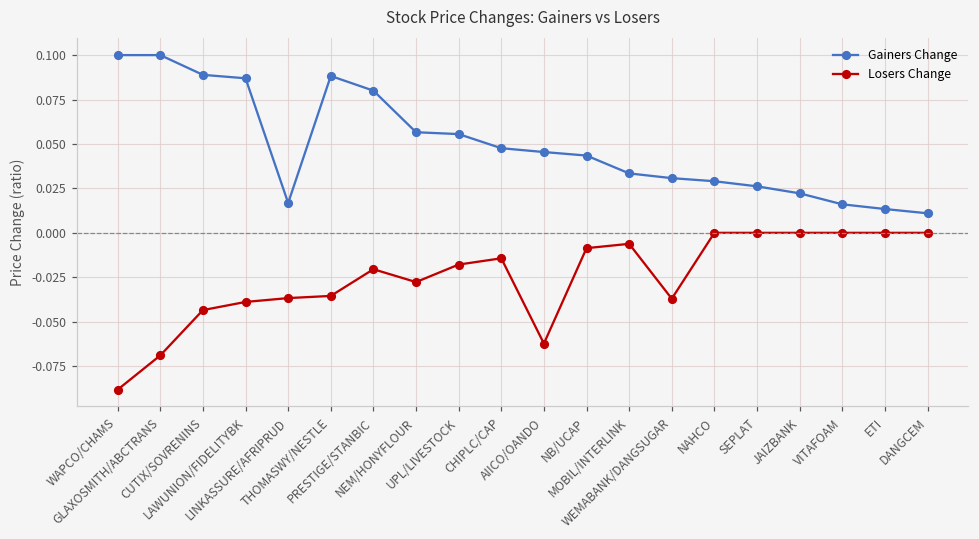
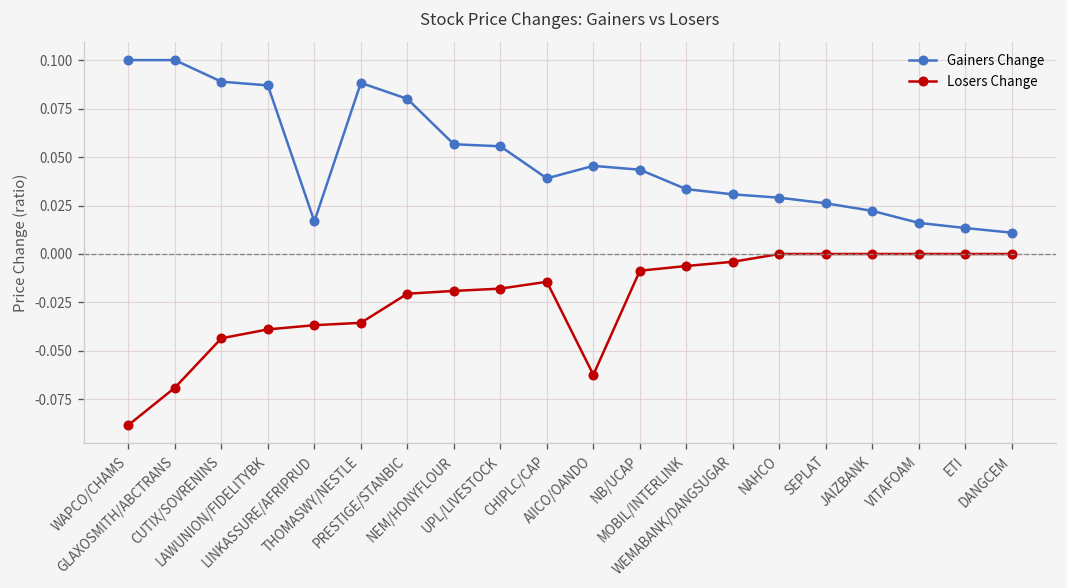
  {
    "Gainers Change": {
      "WAPCO/CHAMS": 0.100,
      "GLAXOSMITH/ABCTRANS": 0.100,
      "CUTIX/SOVRENINS": 0.089,
      "LAWUNION/FIDELITYBK": 0.087,
      "LINKASSURE/AFRIPRUD": 0.017,
      "THOMASWY/NESTLE": 0.088,
      "PRESTIGE/STANBIC": 0.080,
      "NEM/HONYFLOUR": 0.057,
      "UPL/LIVESTOCK": 0.056,
-     "CHIPLC/CAP": 0.048,
+     "CHIPLC/CAP": 0.039,
      "AIICO/OANDO": 0.045,
      "NB/UCAP": 0.043,
      "MOBIL/INTERLINK": 0.033,
      "WEMABANK/DANGSUGAR": 0.031,
      "NAHCO": 0.029,
      "SEPLAT": 0.026,
      "JAIZBANK": 0.022,
      "VITAFOAM": 0.016,
      "ETI": 0.013,
      "DANGCEM": 0.011
    },
    "Losers Change": {
      "WAPCO/CHAMS": -0.088,
      "GLAXOSMITH/ABCTRANS": -0.069,
      "CUTIX/SOVRENINS": -0.043,
      "LAWUNION/FIDELITYBK": -0.039,
      "LINKASSURE/AFRIPRUD": -0.037,
      "THOMASWY/NESTLE": -0.036,
      "PRESTIGE/STANBIC": -0.020,
-     "NEM/HONYFLOUR": -0.028,
+     "NEM/HONYFLOUR": -0.019,
      "UPL/LIVESTOCK": -0.018,
      "CHIPLC/CAP": -0.014,
      "AIICO/OANDO": -0.062,
      "NB/UCAP": -0.009,
      "MOBIL/INTERLINK": -0.006,
-     "WEMABANK/DANGSUGAR": -0.037,
+     "WEMABANK/DANGSUGAR": -0.004,
      "NAHCO": 0.000,
      "SEPLAT": 0.000,
      "JAIZBANK": 0.000,
      "VITAFOAM": 0.000,
      "ETI": 0.000,
      "DANGCEM": 0.000
    }
  }
